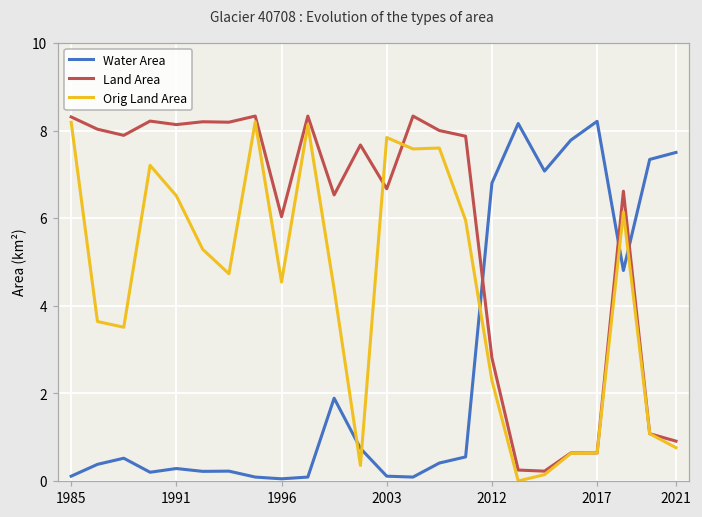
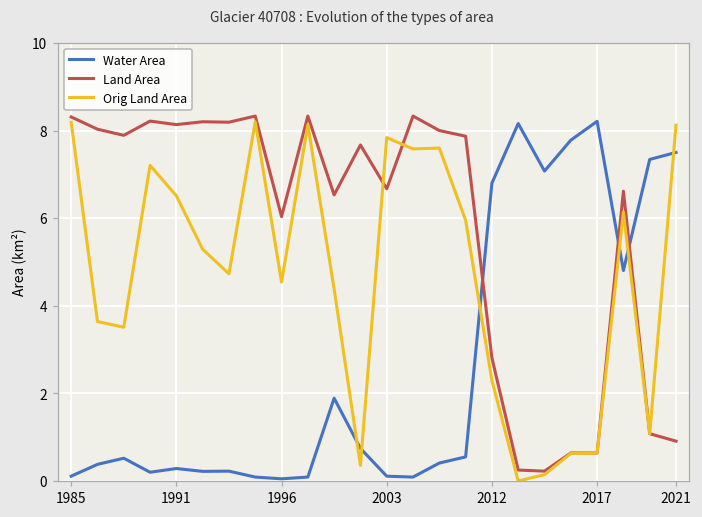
  {
    "Water Area": {
      "1985": 0.1,
      "1991": 0.3,
      "1996": 0.1,
      "2003": 0.1,
      "2012": 6.8,
      "2017": 8.2,
      "2021": 7.5
    },
    "Land Area": {
      "1985": 8.3,
      "1991": 8.1,
      "1996": 6.0,
      "2003": 6.7,
      "2012": 2.8,
      "2021": 0.9
    },
    "Orig Land Area": {
      "1985": 8.2,
      "1991": 6.5,
      "1996": 4.5,
      "2003": 7.8,
      "2012": 2.3,
-     "2021": 0.8
+     "2021": 8.1
    }
  }
